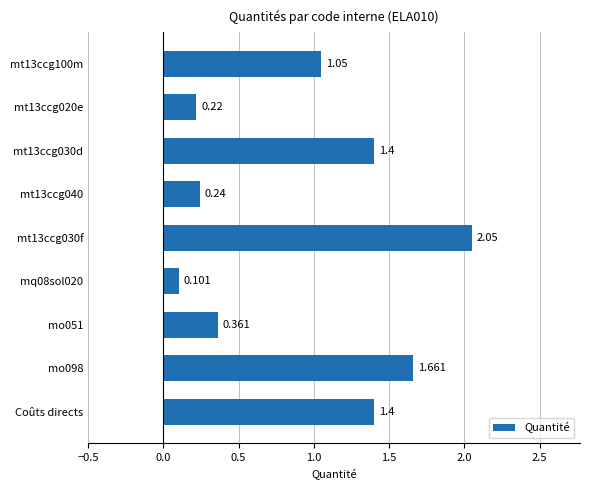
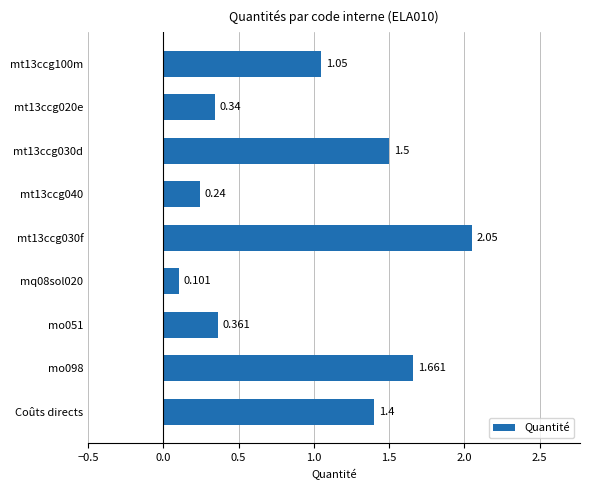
  {
    "mt13ccg100m": 1.05,
-   "mt13ccg020e": 0.22,
-   "mt13ccg030d": 1.4,
+   "mt13ccg020e": 0.34,
+   "mt13ccg030d": 1.5,
    "mt13ccg040": 0.24,
    "mt13ccg030f": 2.05,
    "mq08sol020": 0.101,
    "mo051": 0.361,
    "mo098": 1.661,
    "Coûts directs": 1.4
  }
